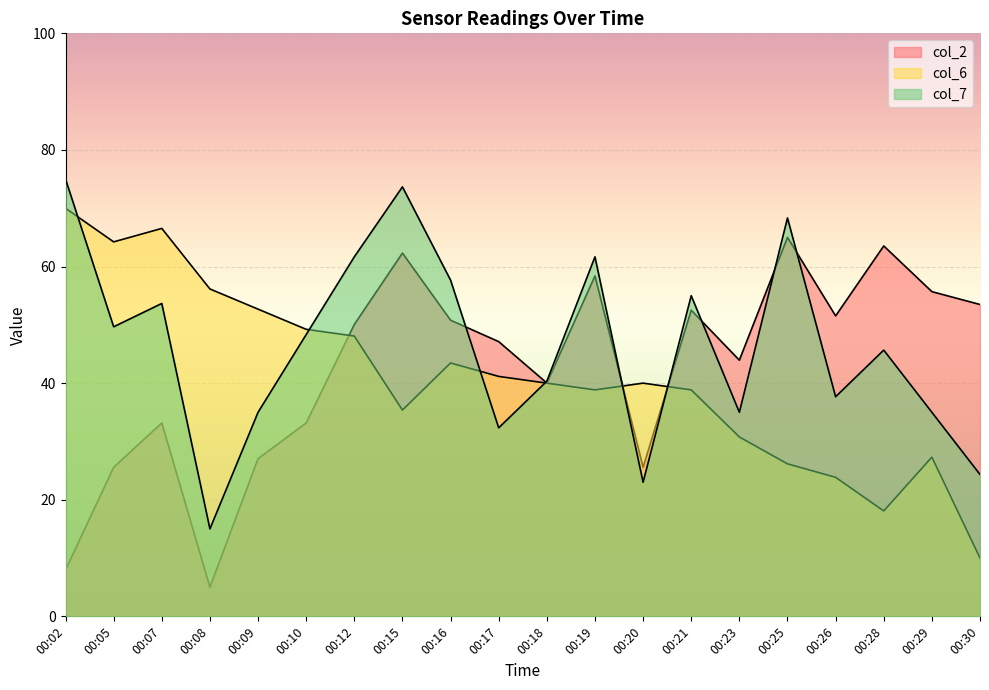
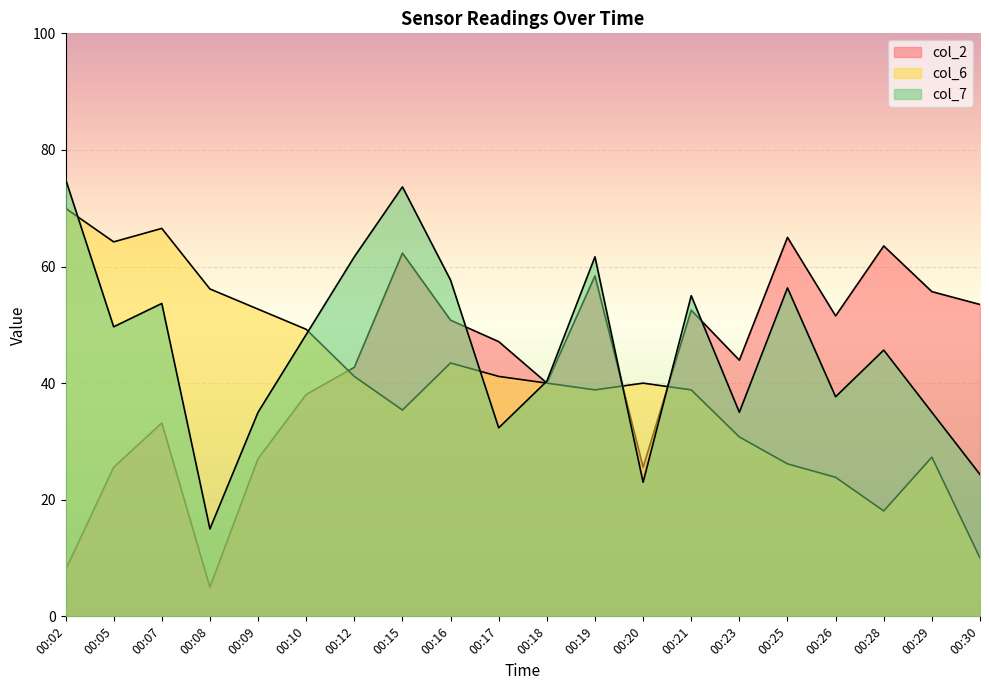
  {
    "col_2": {
      "00:02": 8,
      "00:05": 26,
      "00:07": 33,
      "00:08": 5,
      "00:09": 27,
-     "00:10": 33,
-     "00:12": 50,
+     "00:10": 38,
+     "00:12": 43,
      "00:15": 62,
      "00:16": 51,
      "00:17": 47,
      "00:19": 58,
      "00:20": 26,
      "00:21": 53,
      "00:23": 44,
      "00:25": 65,
      "00:26": 52,
      "00:28": 64,
      "00:29": 56,
      "00:30": 53
    },
    "col_6": {
      "00:02": 70,
      "00:05": 64,
      "00:07": 67,
      "00:08": 56,
      "00:09": 53,
      "00:10": 49,
-     "00:12": 48,
+     "00:12": 41,
      "00:15": 35,
      "00:16": 43,
      "00:17": 41,
      "00:19": 39,
      "00:20": 40,
      "00:21": 39,
      "00:23": 31,
      "00:25": 26,
      "00:26": 24,
      "00:28": 18,
      "00:29": 27,
      "00:30": 10
    },
    "col_7": {
      "00:02": 75,
      "00:05": 50,
      "00:07": 54,
      "00:08": 15,
      "00:09": 35,
      "00:10": 48,
      "00:12": 62,
      "00:15": 74,
      "00:16": 58,
      "00:17": 32,
      "00:19": 62,
      "00:20": 23,
      "00:21": 55,
      "00:23": 35,
-     "00:25": 68,
+     "00:25": 56,
      "00:26": 38,
      "00:28": 46,
      "00:29": 35,
      "00:30": 24
    }
  }
